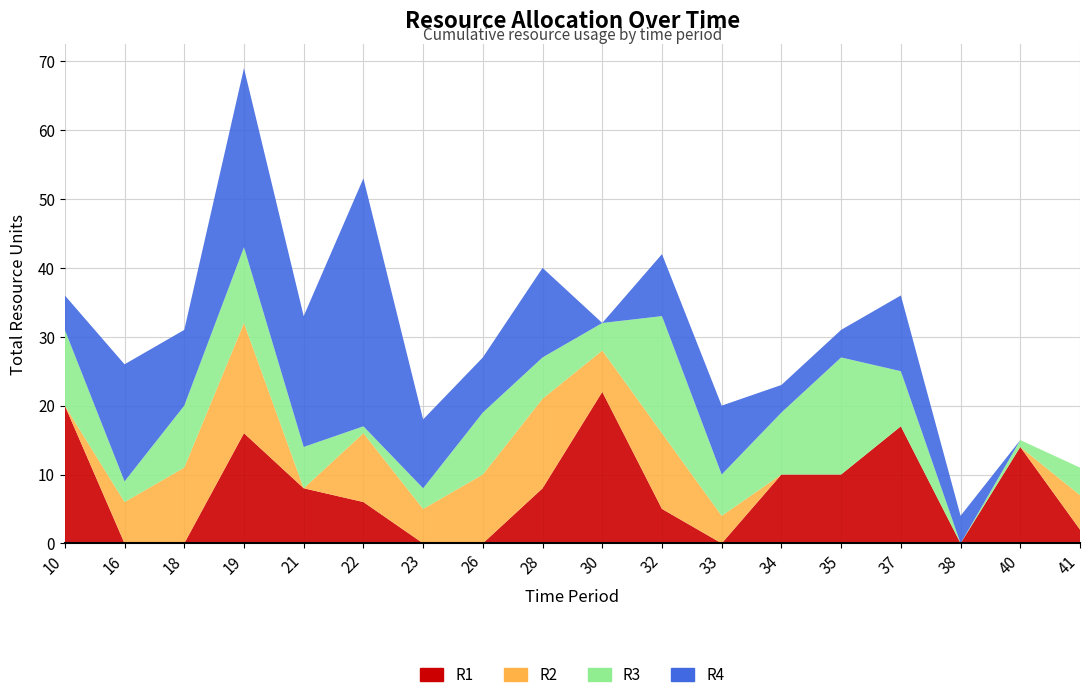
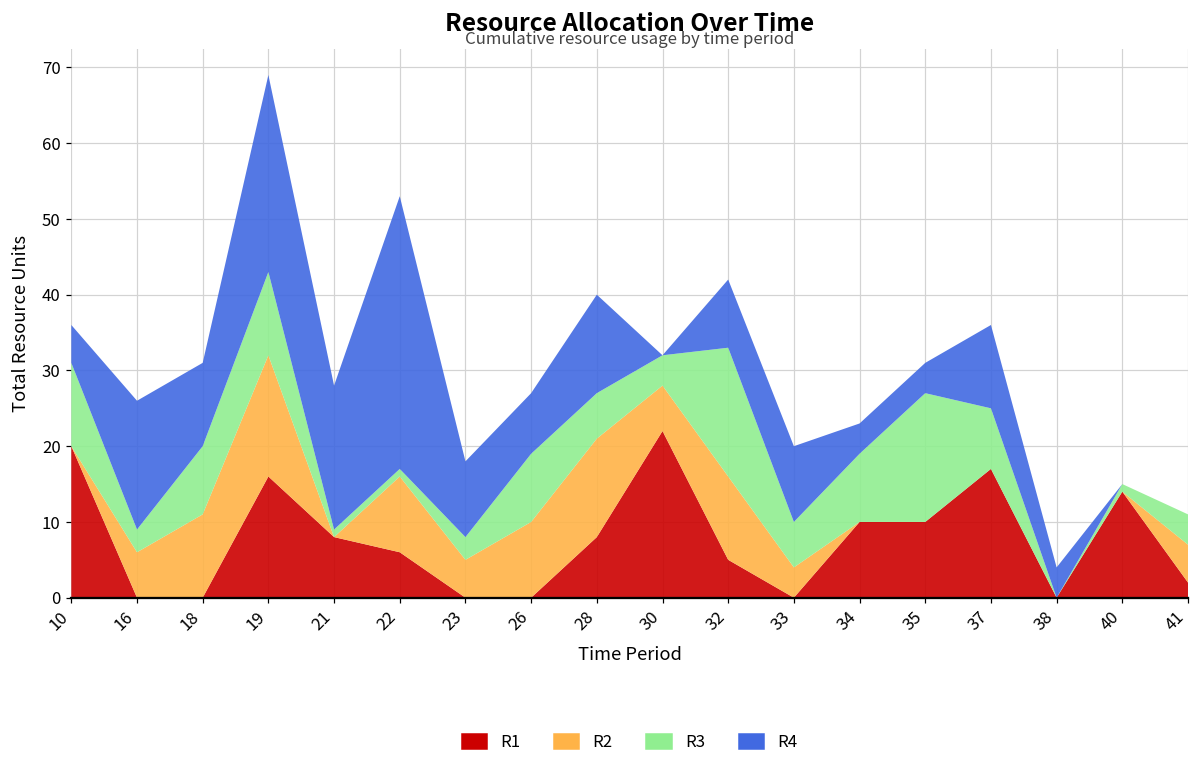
  {
    "R1": {
      "16": 0,
      "18": 0,
      "19": 16,
      "22": 6,
      "23": 0,
      "26": 0,
      "28": 8,
      "30": 22,
      "32": 5,
      "33": 0,
      "41": 2
    },
    "R2": {
      "16": 6,
      "18": 11,
      "19": 16,
      "22": 10,
      "23": 5,
      "26": 10,
      "28": 13,
      "30": 6,
      "32": 11,
      "33": 4,
      "41": 5
    },
    "R3": {
      "10": 11,
      "16": 3,
      "18": 9,
      "19": 11,
-     "21": 6,
+     "21": 1,
      "22": 1,
      "23": 3,
      "26": 9,
      "28": 6,
      "32": 17,
      "33": 6,
      "34": 9,
      "35": 17,
      "37": 8
    },
    "R4": {
      "10": 5,
      "16": 17,
      "18": 11,
      "19": 26,
      "21": 19,
      "22": 36,
      "23": 10,
      "26": 8,
      "28": 13,
      "32": 9,
      "33": 10,
      "34": 4,
      "35": 4,
      "37": 11,
      "38": 4
    }
  }
